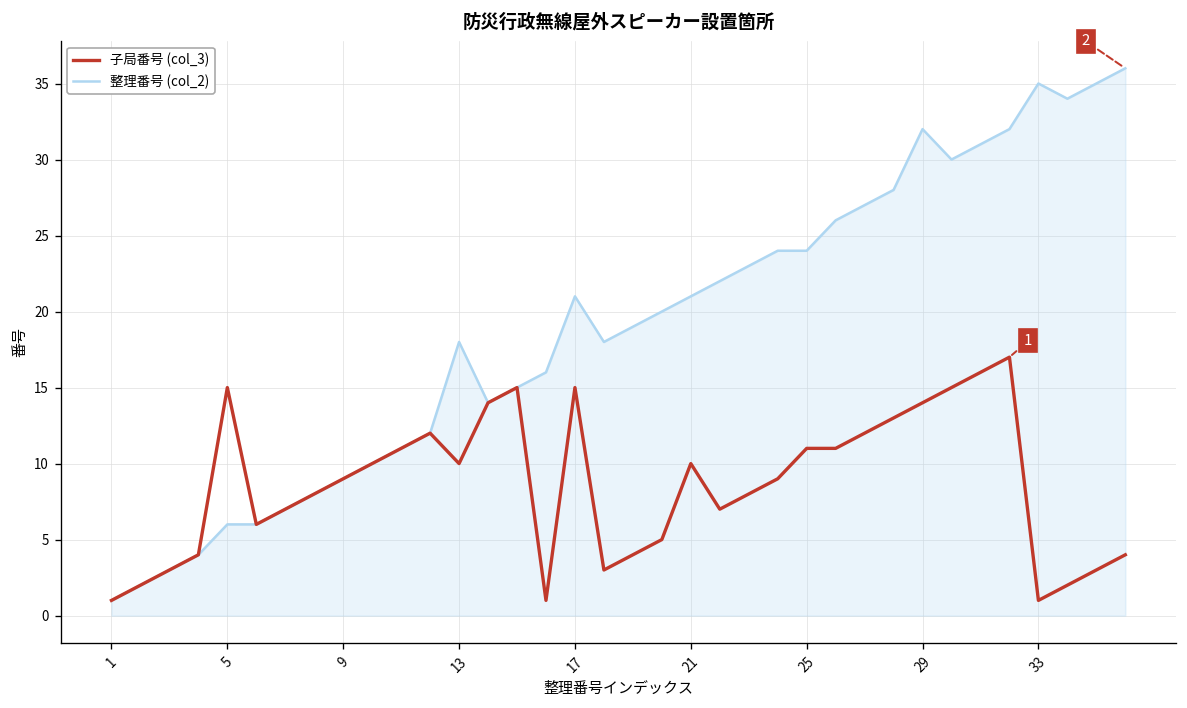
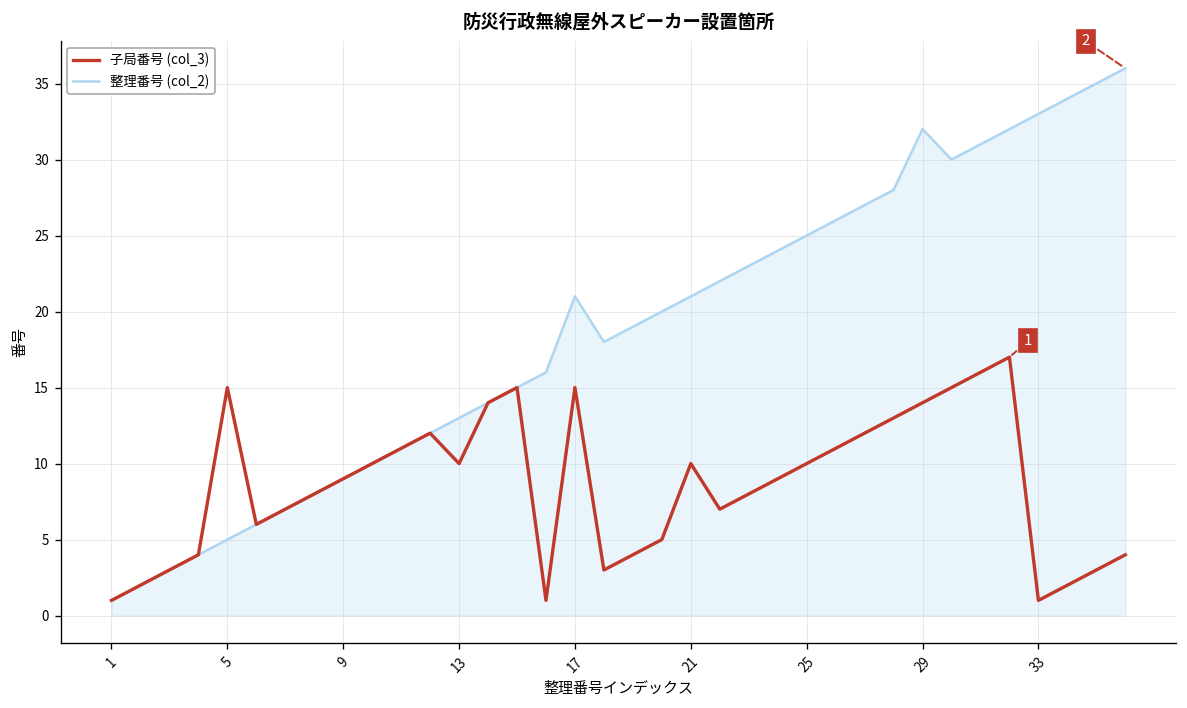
  {
    "子局番号 (col_3)": {
      "5": 15,
      "13": 10,
      "17": 15,
      "21": 10,
-     "25": 11,
+     "25": 10,
      "29": 14,
      "33": 1
    },
    "整理番号 (col_2)": {
-     "5": 6,
-     "13": 18,
+     "5": 5,
+     "13": 13,
      "17": 21,
      "21": 21,
-     "25": 24,
+     "25": 25,
      "29": 32,
-     "33": 35
+     "33": 33
    }
  }
